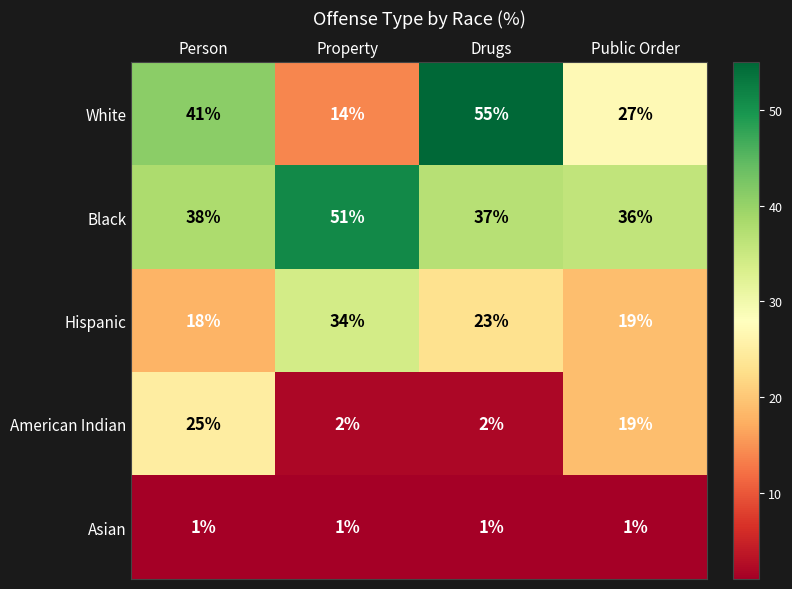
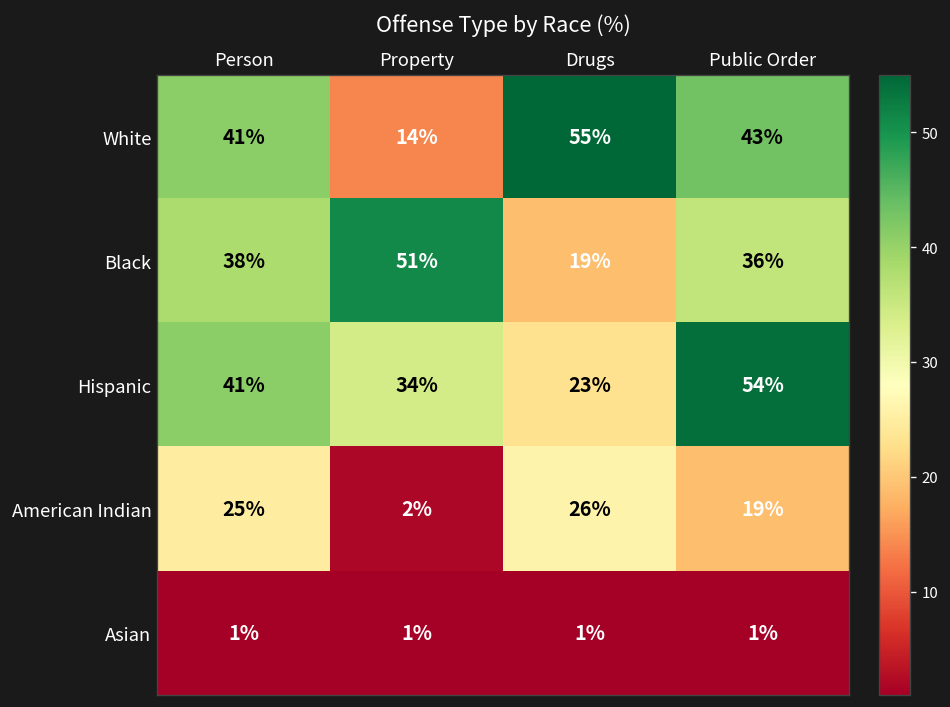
  {
    "White": {
      "Person": "41%",
      "Property": "14%",
      "Drugs": "55%",
-     "Public Order": "27%"
+     "Public Order": "43%"
    },
    "Black": {
      "Person": "38%",
      "Property": "51%",
-     "Drugs": "37%",
+     "Drugs": "19%",
      "Public Order": "36%"
    },
    "Hispanic": {
-     "Person": "18%",
+     "Person": "41%",
      "Property": "34%",
      "Drugs": "23%",
-     "Public Order": "19%"
+     "Public Order": "54%"
    },
    "American Indian": {
      "Person": "25%",
      "Property": "2%",
-     "Drugs": "2%",
+     "Drugs": "26%",
      "Public Order": "19%"
    },
    "Asian": {
      "Person": "1%",
      "Property": "1%",
      "Drugs": "1%",
      "Public Order": "1%"
    }
  }
